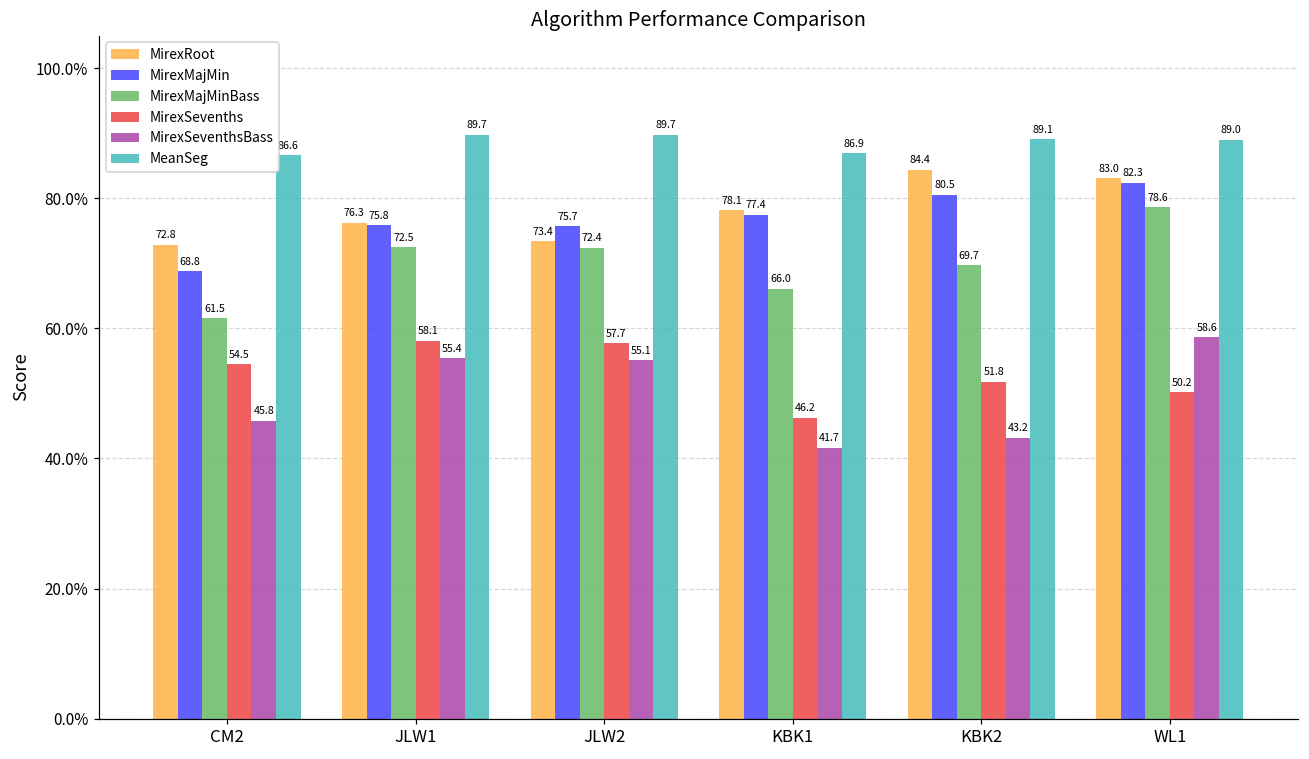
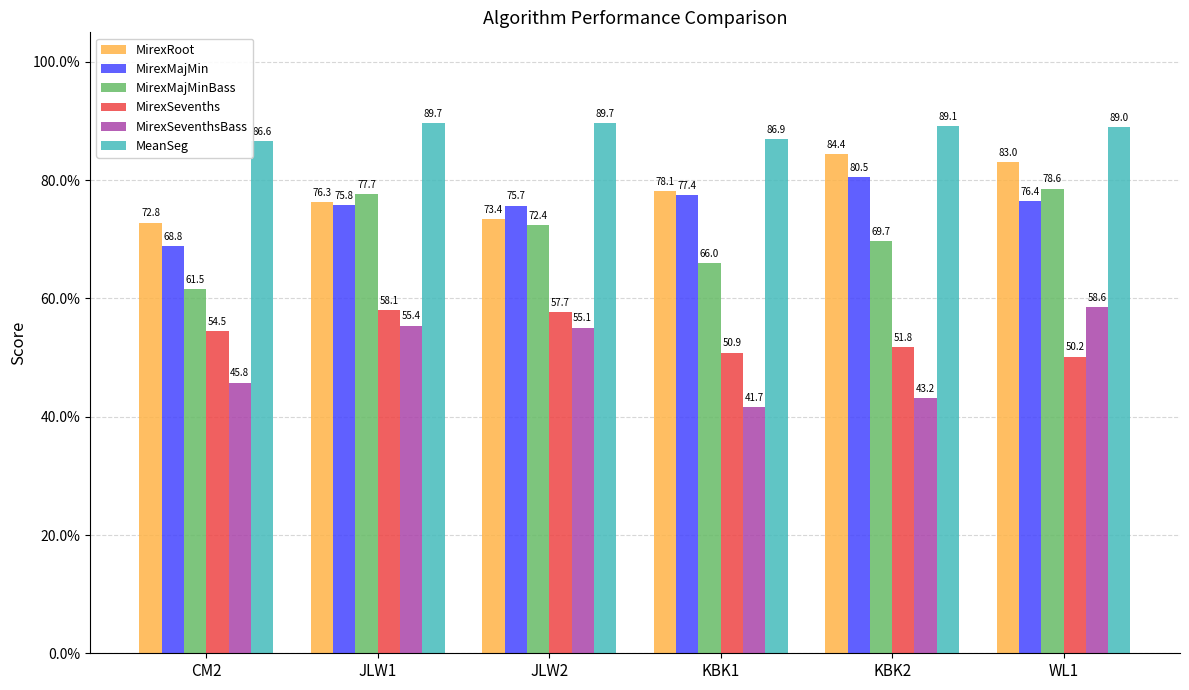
  {
    "MirexRoot": {
      "CM2": 72.8,
      "JLW1": 76.3,
      "JLW2": 73.4,
      "KBK1": 78.1,
      "KBK2": 84.4,
      "WL1": 83.0
    },
    "MirexMajMin": {
      "CM2": 68.8,
      "JLW1": 75.8,
      "JLW2": 75.7,
      "KBK1": 77.4,
      "KBK2": 80.5,
-     "WL1": 82.3
+     "WL1": 76.4
    },
    "MirexMajMinBass": {
      "CM2": 61.5,
-     "JLW1": 72.5,
+     "JLW1": 77.7,
      "JLW2": 72.4,
      "KBK1": 66.0,
      "KBK2": 69.7,
      "WL1": 78.6
    },
    "MirexSevenths": {
      "CM2": 54.5,
      "JLW1": 58.1,
      "JLW2": 57.7,
-     "KBK1": 46.2,
+     "KBK1": 50.9,
      "KBK2": 51.8,
      "WL1": 50.2
    },
    "MirexSeventhsBass": {
      "CM2": 45.8,
      "JLW1": 55.4,
      "JLW2": 55.1,
      "KBK1": 41.7,
      "KBK2": 43.2,
      "WL1": 58.6
    },
    "MeanSeg": {
      "JLW1": 89.7,
      "JLW2": 89.7,
      "KBK1": 86.9,
      "KBK2": 89.1,
      "WL1": 89.0
    }
  }
